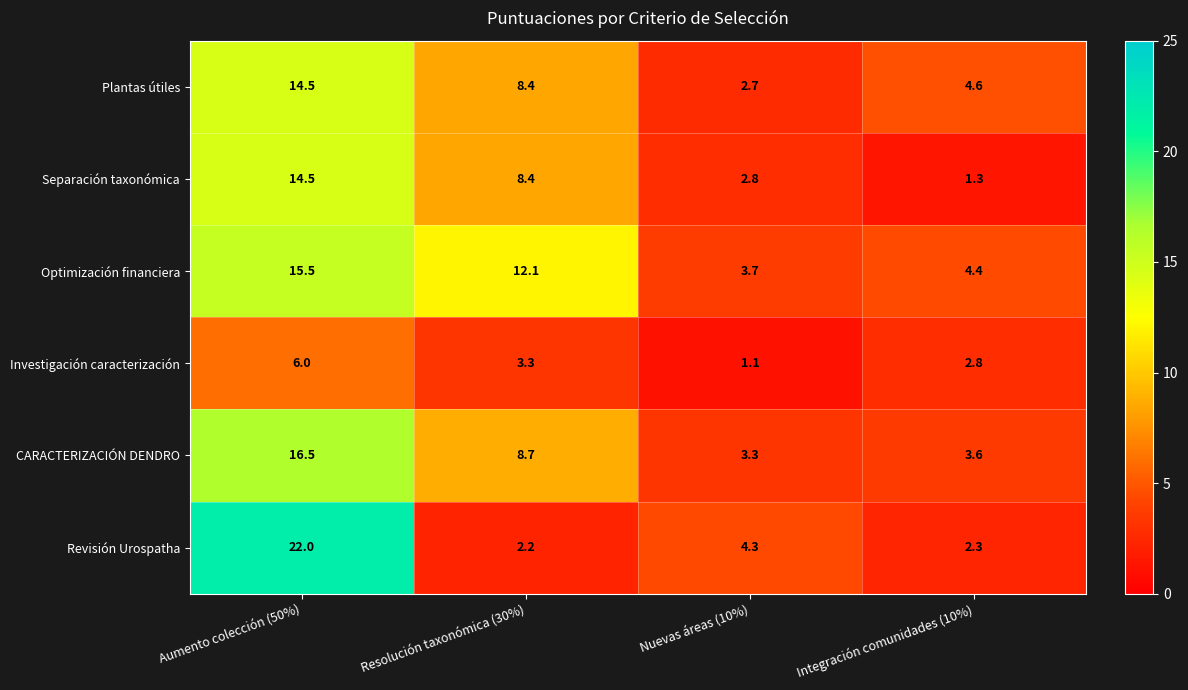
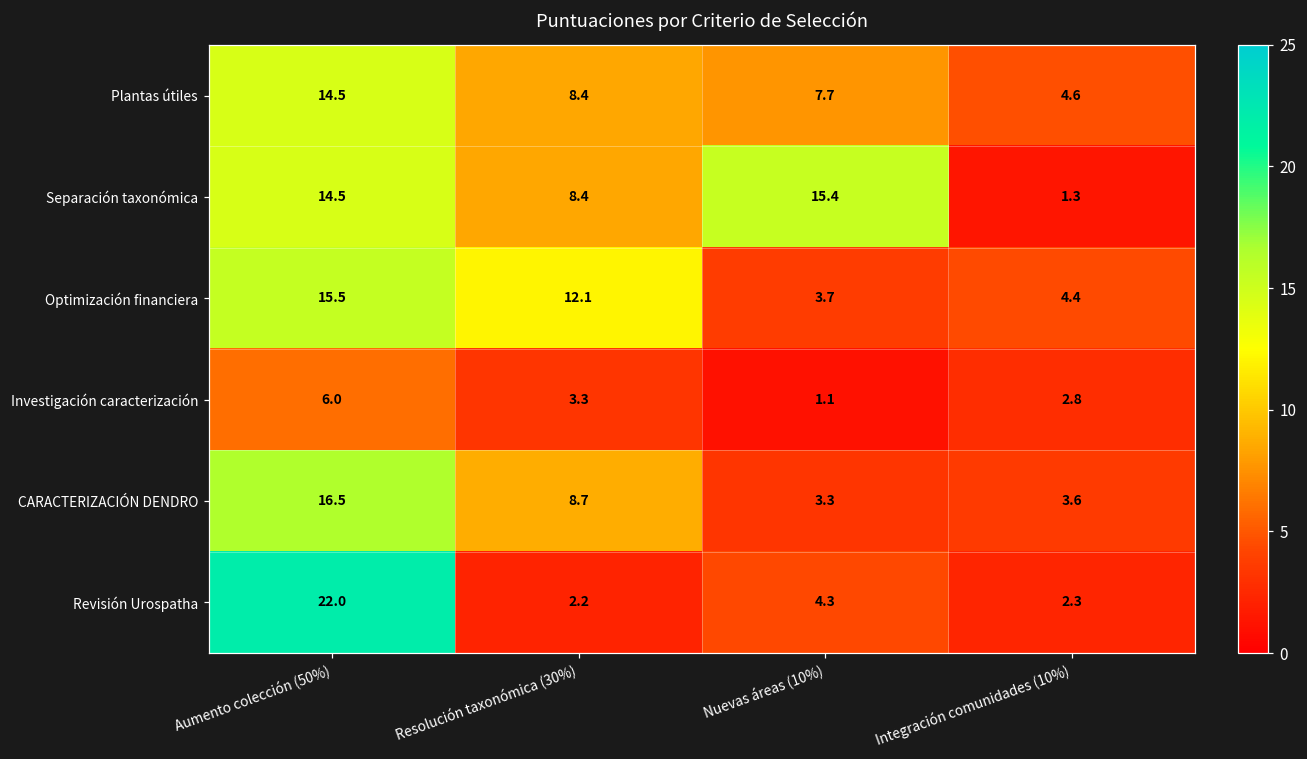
  {
    "Plantas útiles": {
      "Aumento colección (50%)": 14.5,
      "Resolución taxonómica (30%)": 8.4,
-     "Nuevas áreas (10%)": 2.7,
+     "Nuevas áreas (10%)": 7.7,
      "Integración comunidades (10%)": 4.6
    },
    "Separación taxonómica": {
      "Aumento colección (50%)": 14.5,
      "Resolución taxonómica (30%)": 8.4,
-     "Nuevas áreas (10%)": 2.8,
+     "Nuevas áreas (10%)": 15.4,
      "Integración comunidades (10%)": 1.3
    },
    "Optimización financiera": {
      "Aumento colección (50%)": 15.5,
      "Resolución taxonómica (30%)": 12.1,
      "Nuevas áreas (10%)": 3.7,
      "Integración comunidades (10%)": 4.4
    },
    "Investigación caracterización": {
      "Aumento colección (50%)": 6.0,
      "Resolución taxonómica (30%)": 3.3,
      "Nuevas áreas (10%)": 1.1,
      "Integración comunidades (10%)": 2.8
    },
    "CARACTERIZACIÓN DENDRO": {
      "Aumento colección (50%)": 16.5,
      "Resolución taxonómica (30%)": 8.7,
      "Nuevas áreas (10%)": 3.3,
      "Integración comunidades (10%)": 3.6
    },
    "Revisión Urospatha": {
      "Aumento colección (50%)": 22.0,
      "Resolución taxonómica (30%)": 2.2,
      "Nuevas áreas (10%)": 4.3,
      "Integración comunidades (10%)": 2.3
    }
  }
